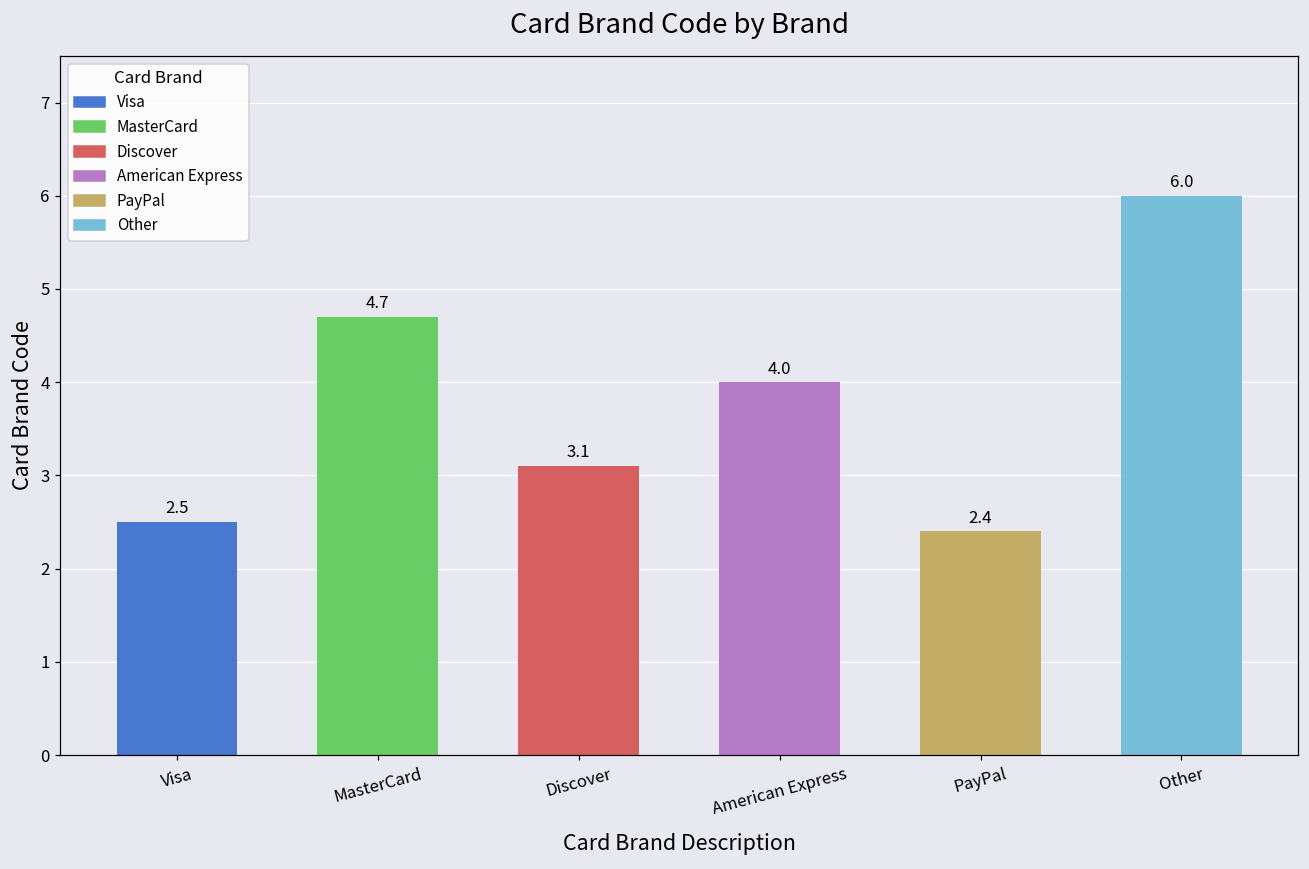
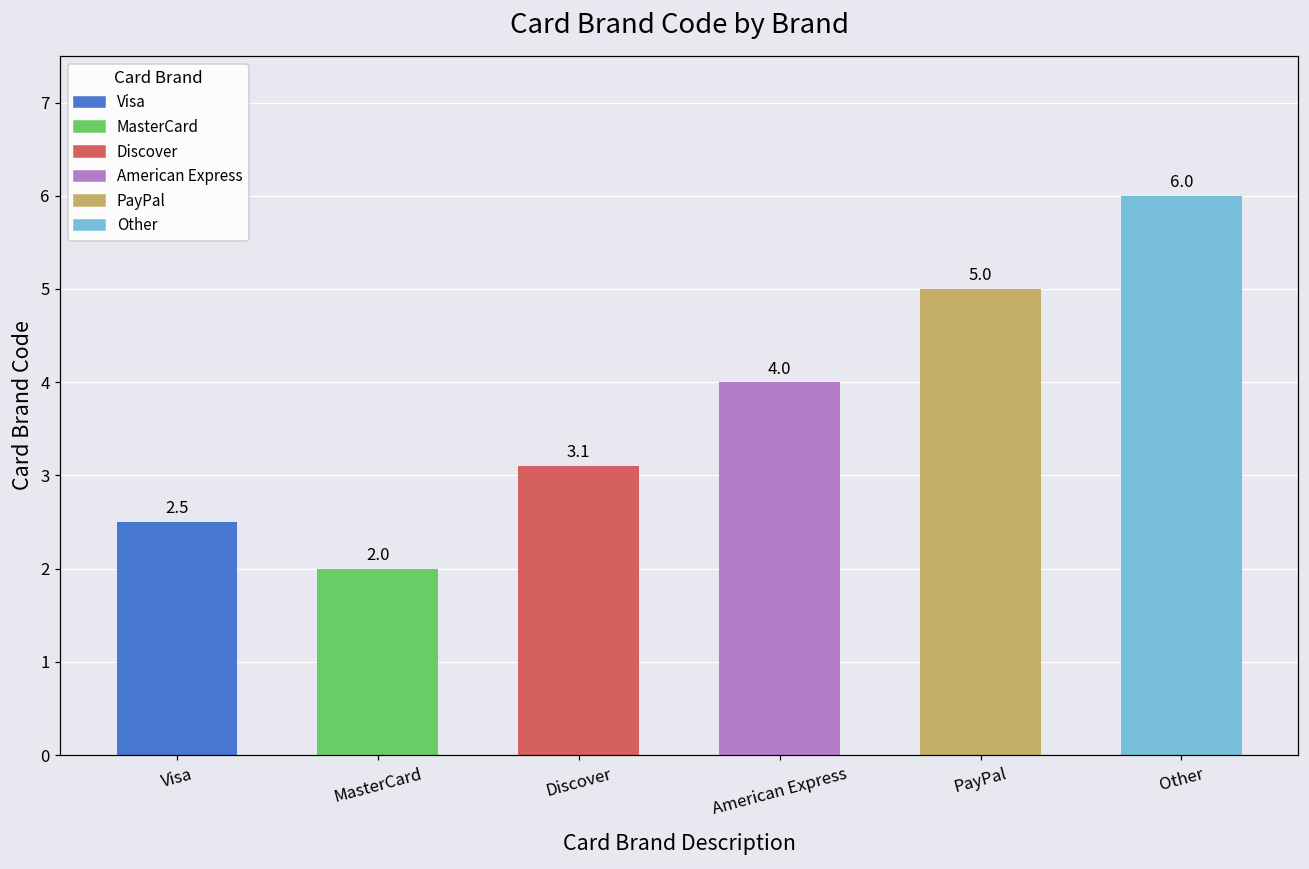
  {
    "Visa": 2.5,
-   "MasterCard": 4.7,
+   "MasterCard": 2.0,
    "Discover": 3.1,
    "American Express": 4.0,
-   "PayPal": 2.4,
+   "PayPal": 5.0,
    "Other": 6.0
  }
